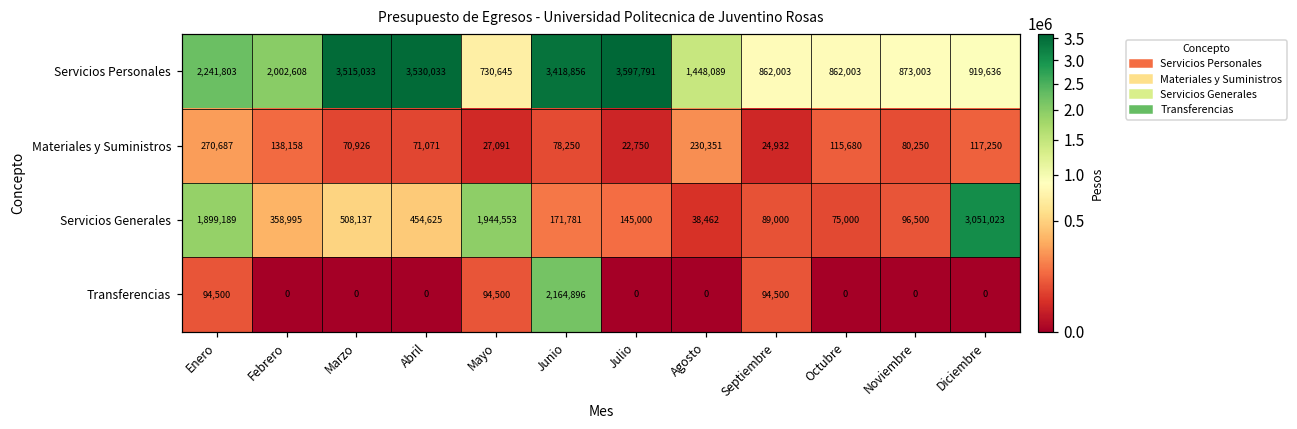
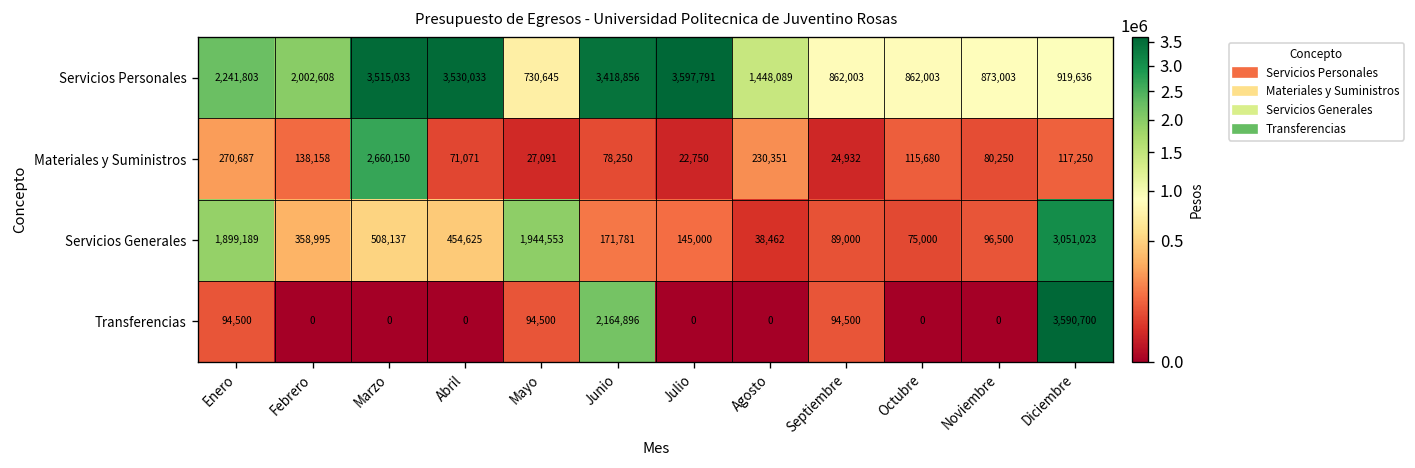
  {
    "Servicios Personales": {
      "Enero": "2,241,803",
      "Febrero": "2,002,608",
      "Marzo": "3,515,033",
      "Abril": "3,530,033",
      "Mayo": "730,645",
      "Junio": "3,418,856",
      "Julio": "3,597,791",
      "Agosto": "1,448,089",
      "Septiembre": "862,003",
      "Octubre": "862,003",
      "Noviembre": "873,003",
      "Diciembre": "919,636"
    },
    "Materiales y Suministros": {
      "Enero": "270,687",
      "Febrero": "138,158",
-     "Marzo": "70,926",
+     "Marzo": "2,660,150",
      "Abril": "71,071",
      "Mayo": "27,091",
      "Junio": "78,250",
      "Julio": "22,750",
      "Agosto": "230,351",
      "Septiembre": "24,932",
      "Octubre": "115,680",
      "Noviembre": "80,250",
      "Diciembre": "117,250"
    },
    "Servicios Generales": {
      "Enero": "1,899,189",
      "Febrero": "358,995",
      "Marzo": "508,137",
      "Abril": "454,625",
      "Mayo": "1,944,553",
      "Junio": "171,781",
      "Julio": "145,000",
      "Agosto": "38,462",
      "Septiembre": "89,000",
      "Octubre": "75,000",
      "Noviembre": "96,500",
      "Diciembre": "3,051,023"
    },
    "Transferencias": {
      "Enero": "94,500",
      "Febrero": "0",
      "Marzo": "0",
      "Abril": "0",
      "Mayo": "94,500",
      "Junio": "2,164,896",
      "Julio": "0",
      "Agosto": "0",
      "Septiembre": "94,500",
      "Octubre": "0",
      "Noviembre": "0",
-     "Diciembre": "0"
+     "Diciembre": "3,590,700"
    }
  }
